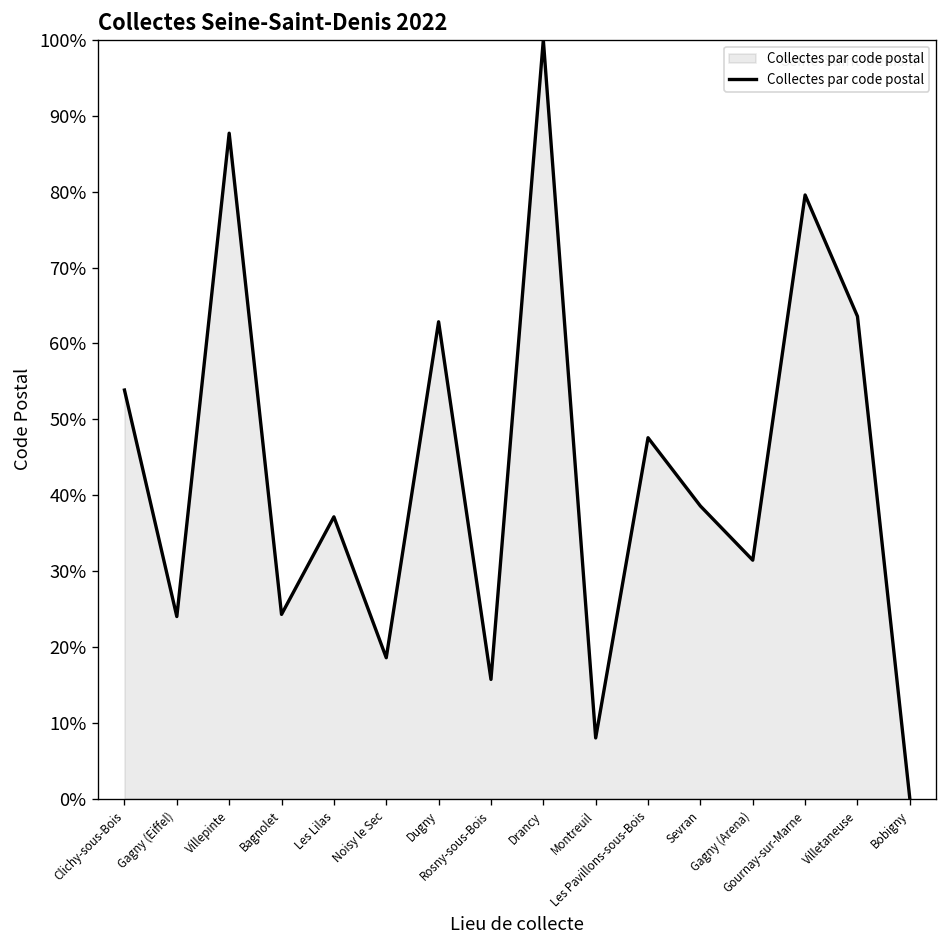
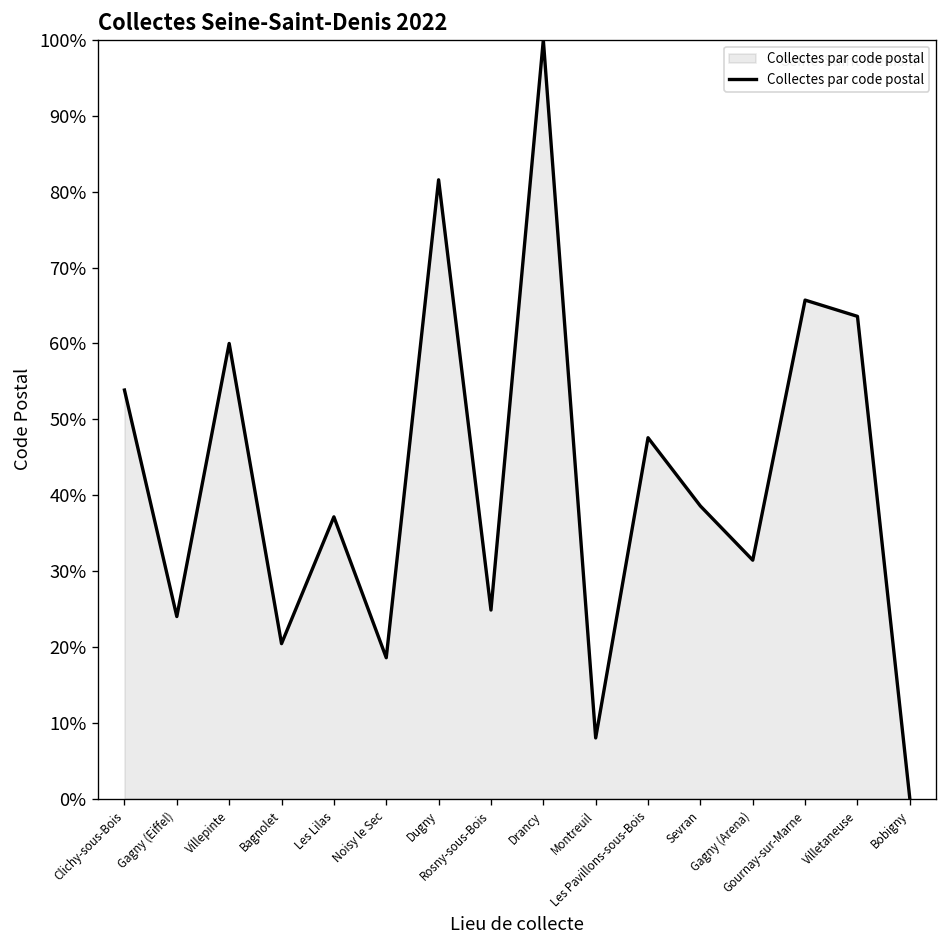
  {
    "Clichy-sous-Bois": "54%",
    "Gagny (Eiffel)": "24%",
-   "Villepinte": "88%",
-   "Bagnolet": "24%",
+   "Villepinte": "60%",
+   "Bagnolet": "20%",
    "Les Lilas": "37%",
    "Noisy le Sec": "19%",
-   "Dugny": "63%",
-   "Rosny-sous-Bois": "16%",
+   "Dugny": "82%",
+   "Rosny-sous-Bois": "25%",
    "Drancy": "100%",
    "Montreuil": "8%",
    "Les Pavillons-sous-Bois": "48%",
    "Sevran": "39%",
    "Gagny (Arena)": "31%",
-   "Gournay-sur-Marne": "80%",
+   "Gournay-sur-Marne": "66%",
    "Villetaneuse": "64%",
    "Bobigny": "0%"
  }
